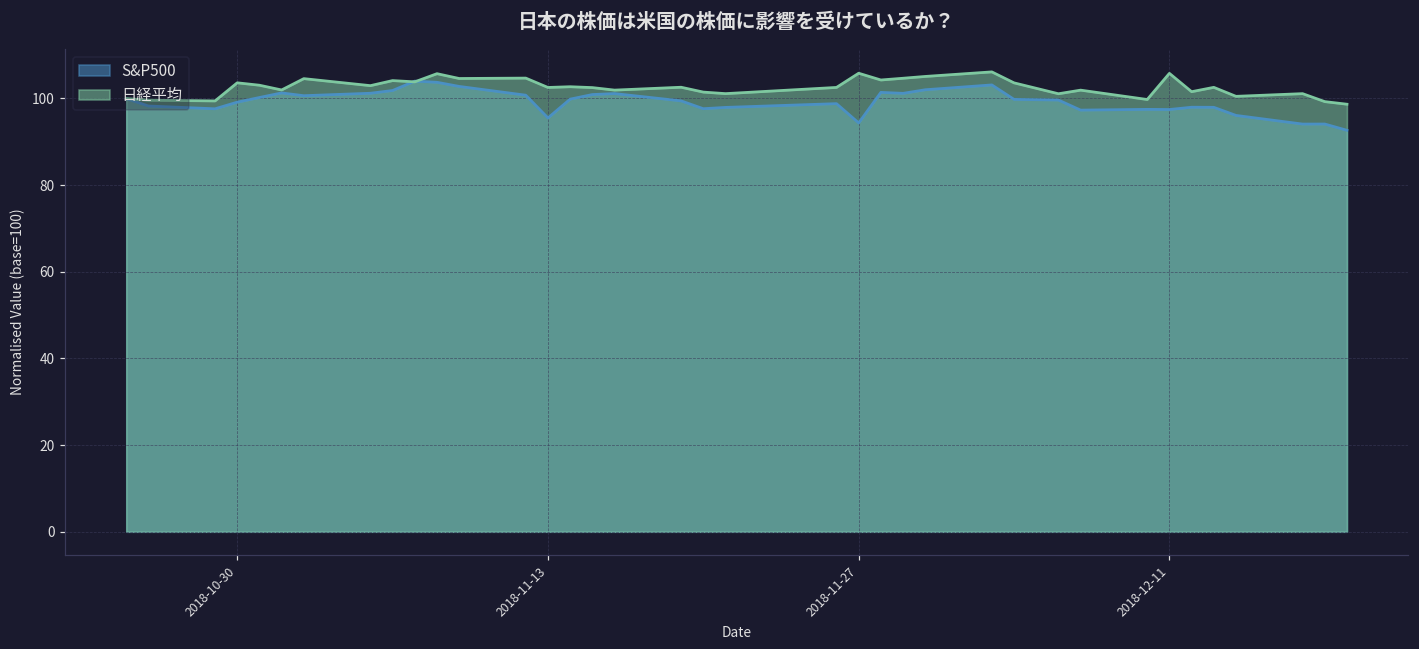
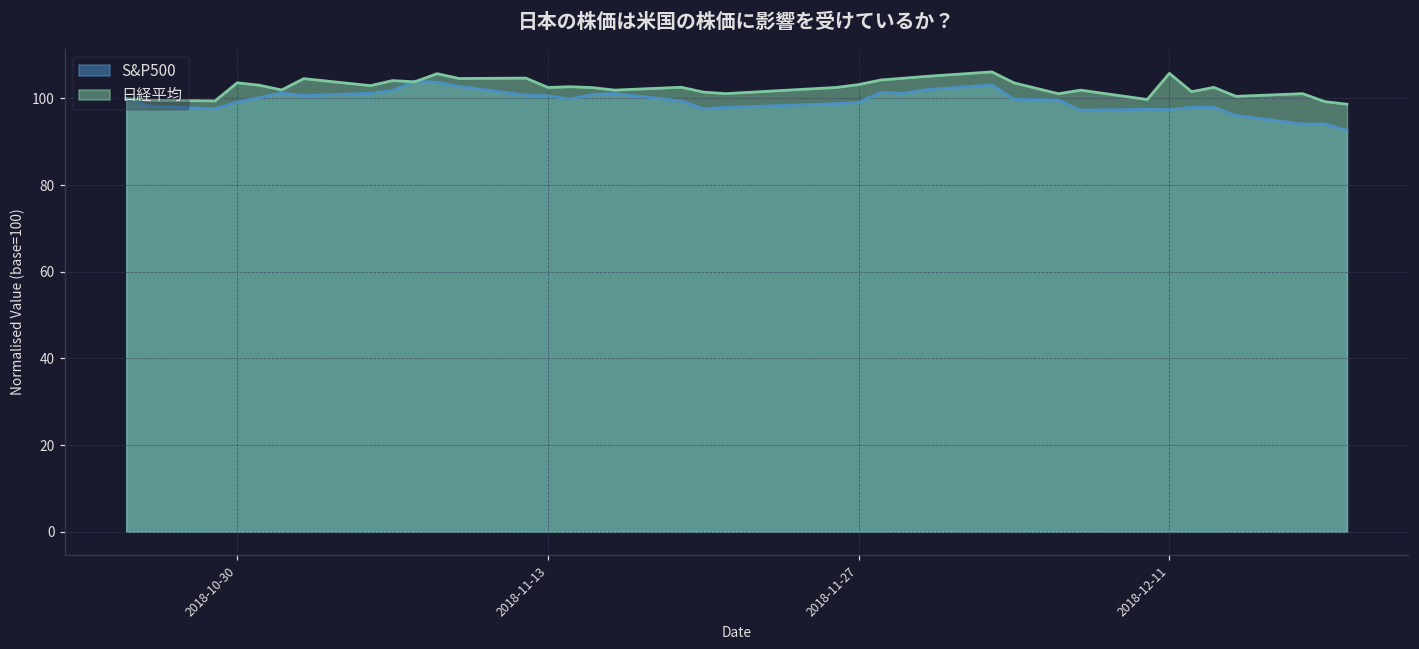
  {
    "S&P500": {
      "2018-10-30": 99,
-     "2018-11-13": 96,
-     "2018-11-27": 94,
+     "2018-11-13": 101,
+     "2018-11-27": 99,
      "2018-12-11": 97
    },
    "日経平均": {
      "2018-10-30": 104,
      "2018-11-13": 103,
-     "2018-11-27": 106,
+     "2018-11-27": 103,
      "2018-12-11": 106
    }
  }
